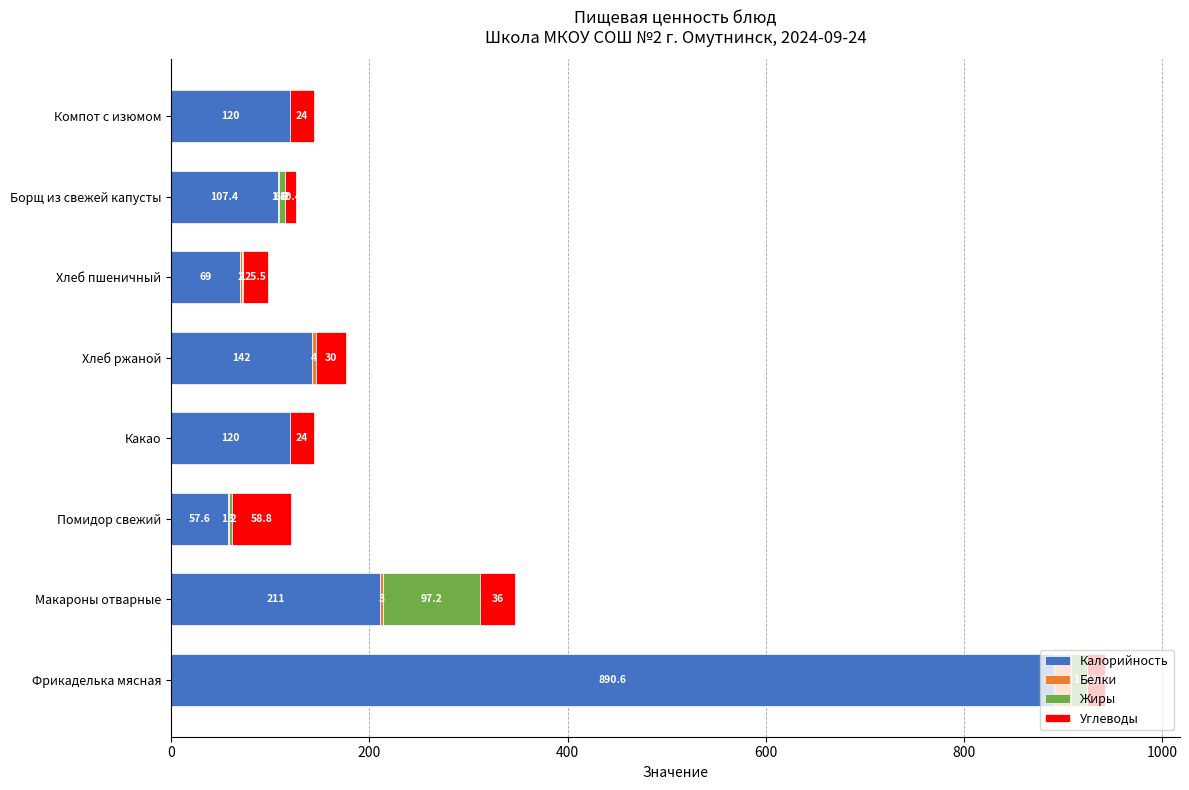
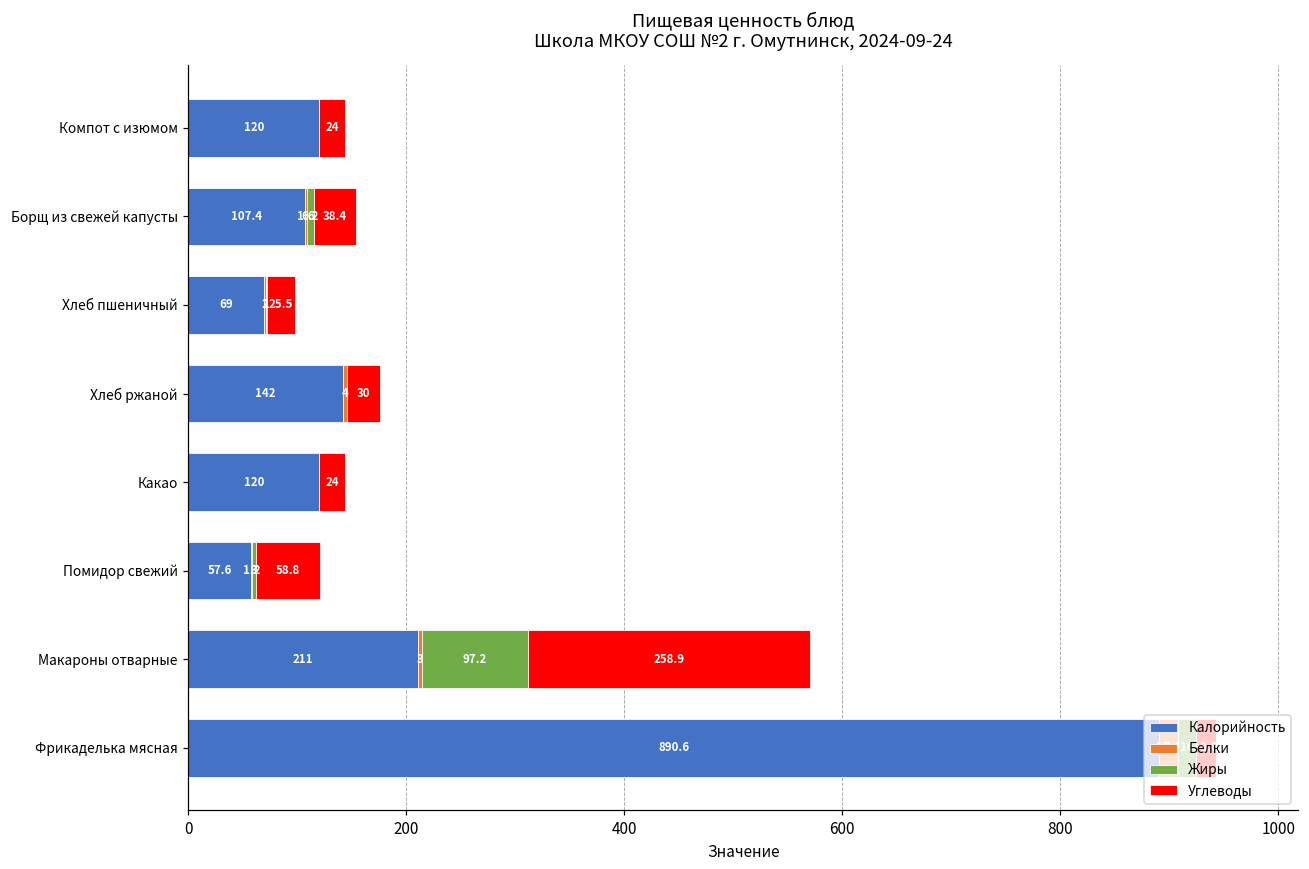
  {
    "Калорийность": {
      "Компот с изюмом": 120,
      "Борщ из свежей капусты": 107.4,
      "Хлеб пшеничный": 69,
      "Хлеб ржаной": 142,
      "Какао": 120,
      "Помидор свежий": 57.6,
      "Макароны отварные": 211
    },
    "Белки": {
      "Хлеб ржаной": 4,
      "Макароны отварные": 3
    },
    "Жиры": {
      "Макароны отварные": 97.2
    },
    "Углеводы": {
      "Компот с изюмом": 24,
-     "Борщ из свежей капусты": 10.4,
+     "Борщ из свежей капусты": 38.4,
      "Хлеб пшеничный": 25.5,
      "Хлеб ржаной": 30,
      "Какао": 24,
      "Помидор свежий": 58.8,
-     "Макароны отварные": 36
+     "Макароны отварные": 258.9
    }
  }
